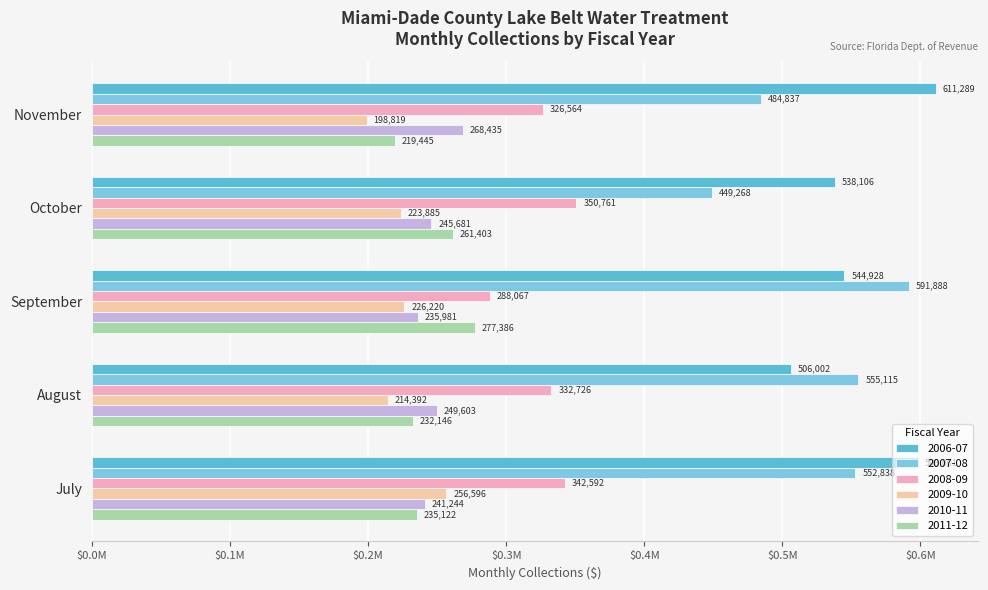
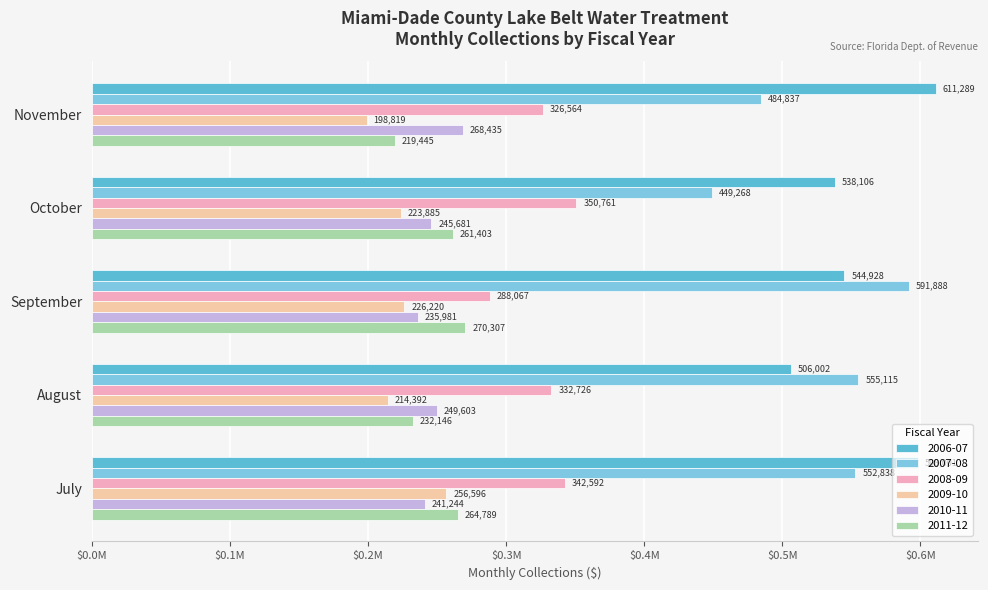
  {
    "2011-12": {
      "November": "219,445",
      "October": "261,403",
-     "September": "277,386",
+     "September": "270,307",
      "August": "232,146",
-     "July": "235,122"
+     "July": "264,789"
    }
  }
